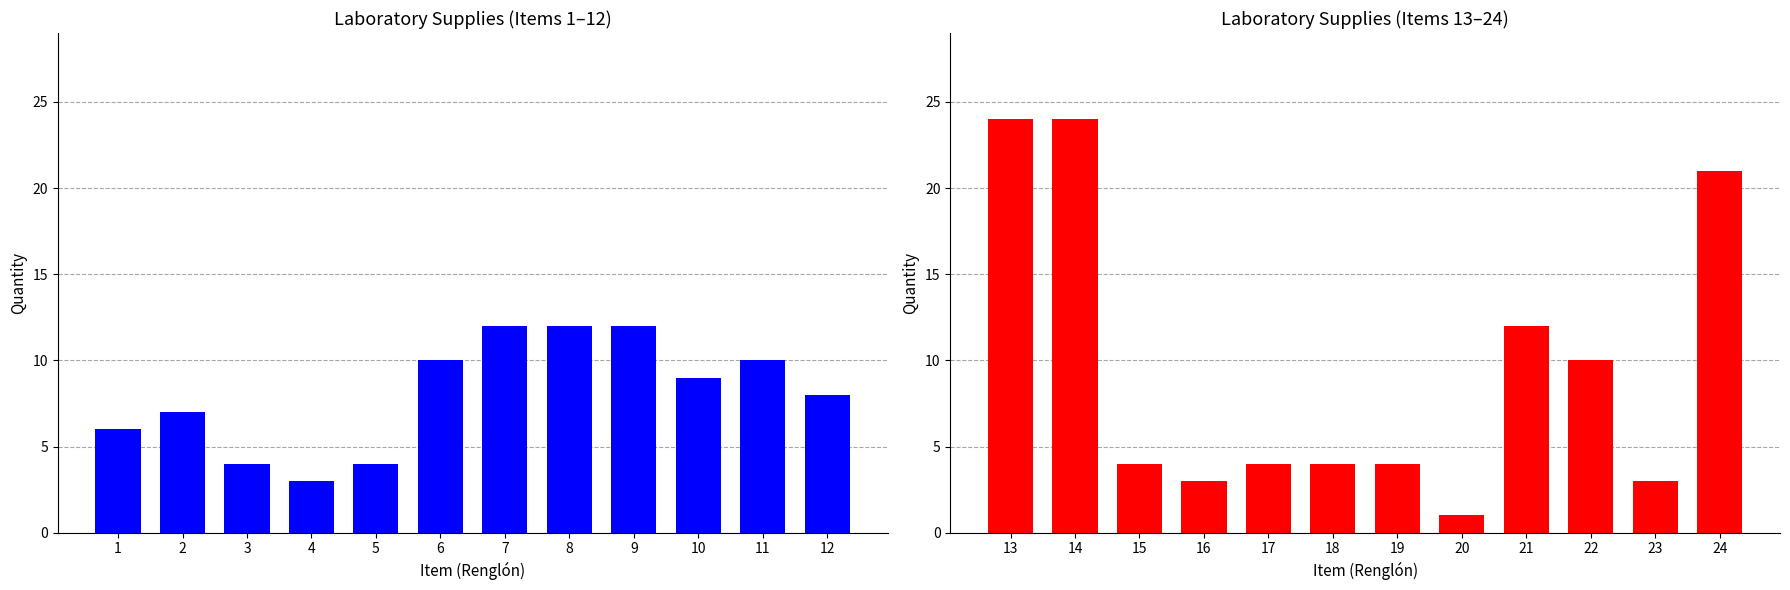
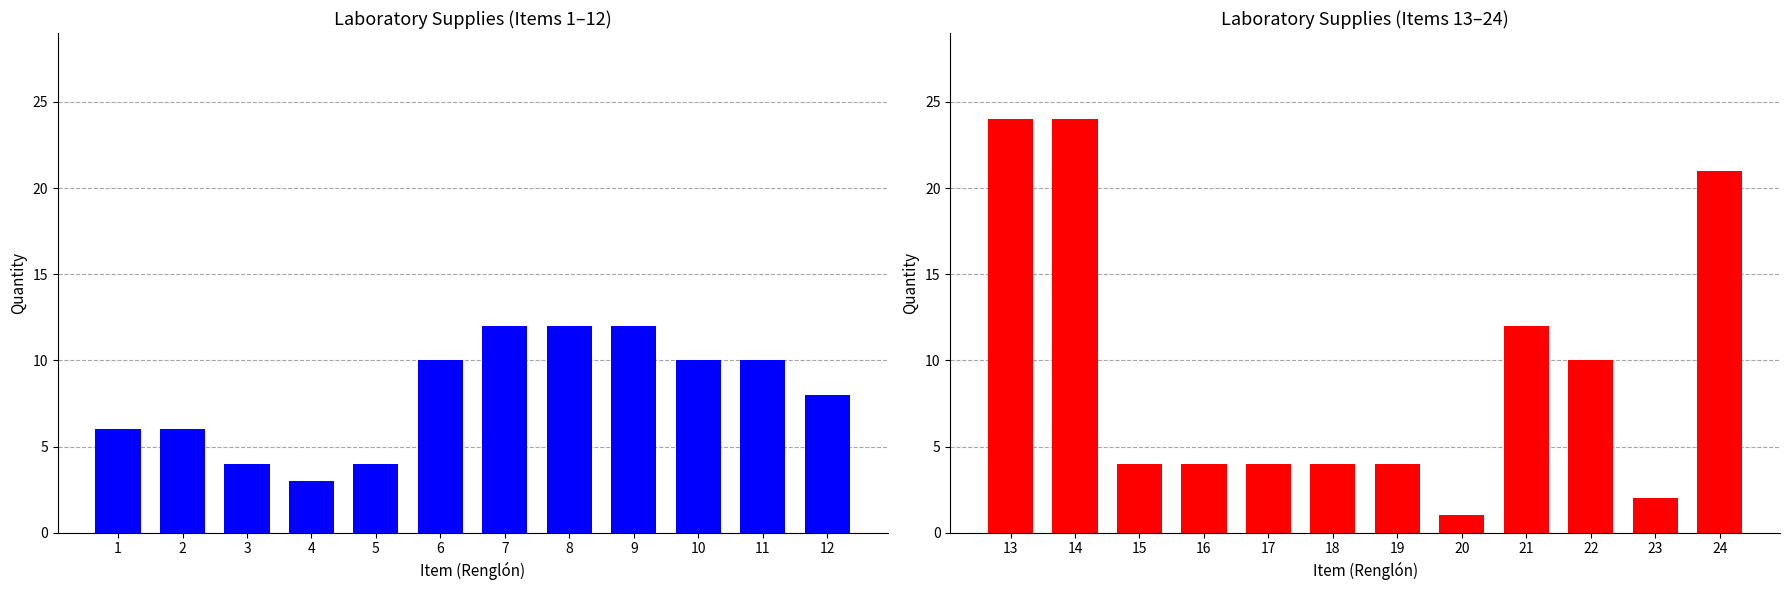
  {
    "Laboratory Supplies (Items 1–12)": {
      "1": 6,
-     "2": 7,
+     "2": 6,
      "3": 4,
      "4": 3,
      "5": 4,
      "6": 10,
      "7": 12,
      "8": 12,
      "9": 12,
-     "10": 9,
+     "10": 10,
      "11": 10,
      "12": 8
    },
    "Laboratory Supplies (Items 13–24)": {
      "13": 24,
      "14": 24,
      "15": 4,
-     "16": 3,
+     "16": 4,
      "17": 4,
      "18": 4,
      "19": 4,
      "20": 1,
      "21": 12,
      "22": 10,
-     "23": 3,
+     "23": 2,
      "24": 21
    }
  }
